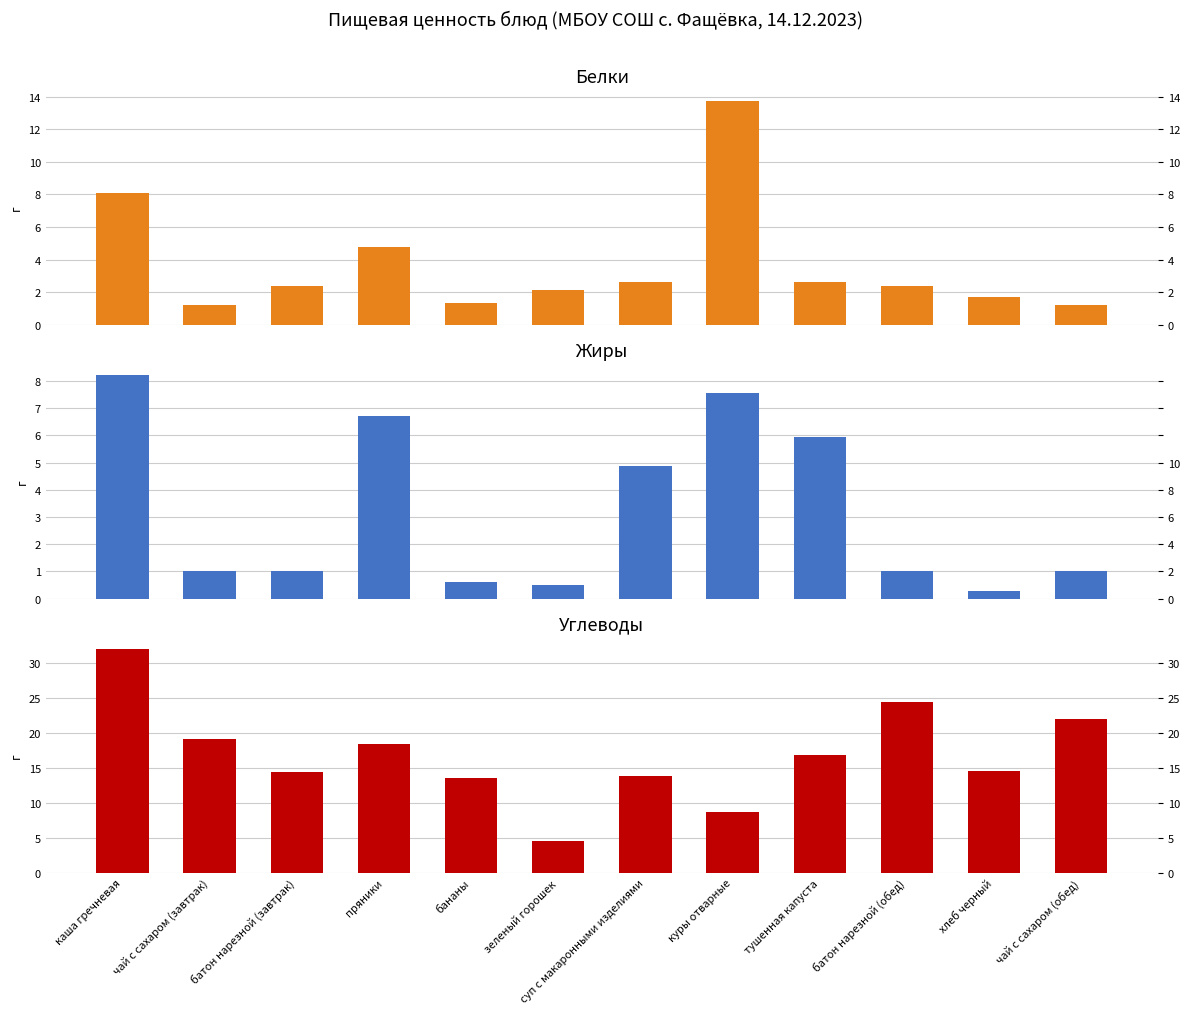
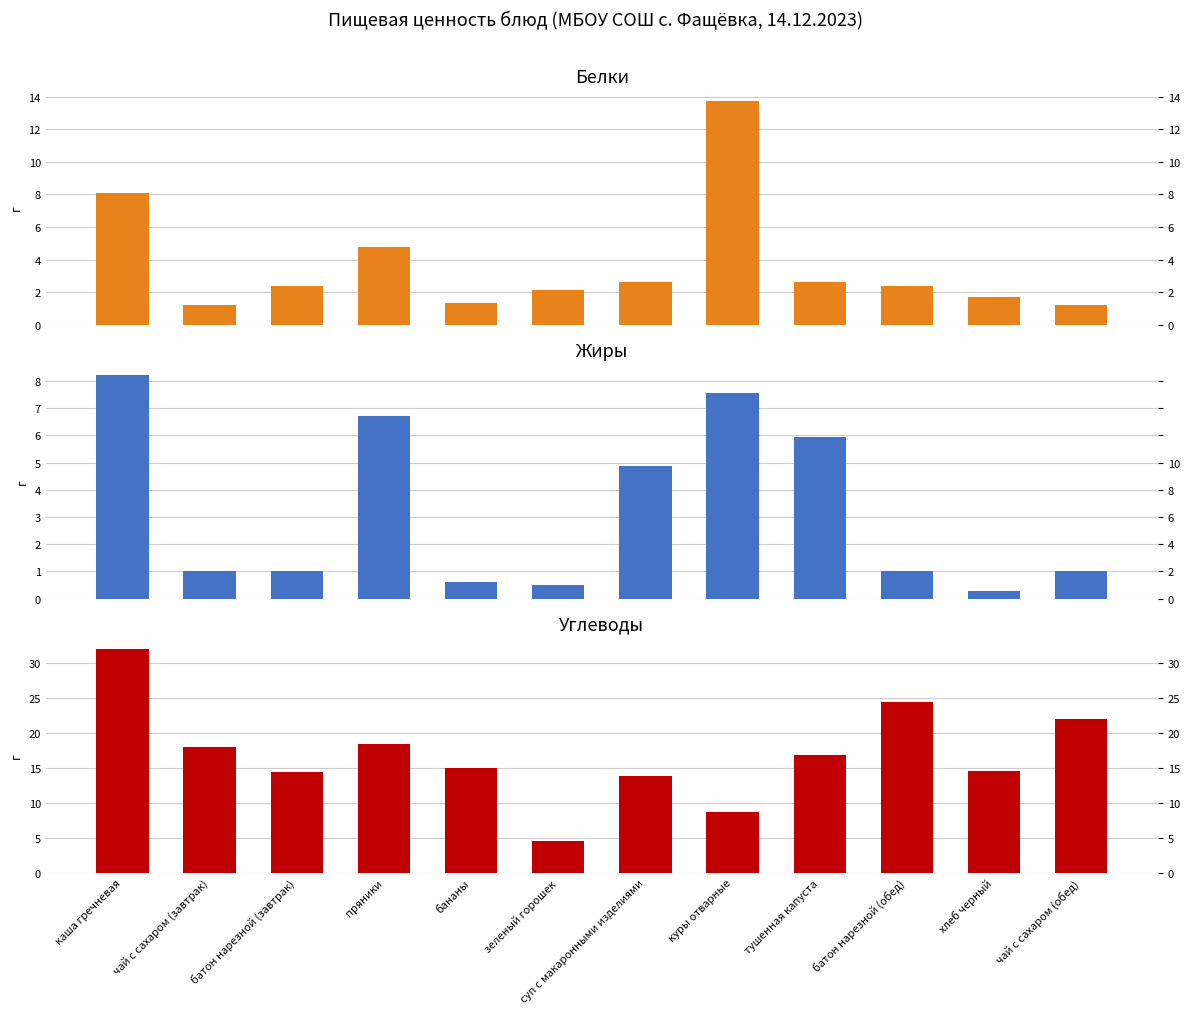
  {
    "Углеводы": {
      "каша гречневая": 32,
-     "чай с сахаром (завтрак)": 19,
+     "чай с сахаром (завтрак)": 18,
      "батон нарезной (завтрак)": 14,
      "пряники": 18,
-     "бананы": 14,
+     "бананы": 15,
      "зеленый горошек": 5,
      "суп с макаронными изделиями": 14,
      "куры отварные": 9,
      "тушенная капуста": 17,
      "батон нарезной (обед)": 25,
      "хлеб черный": 15,
      "чай с сахаром (обед)": 22
    }
  }
